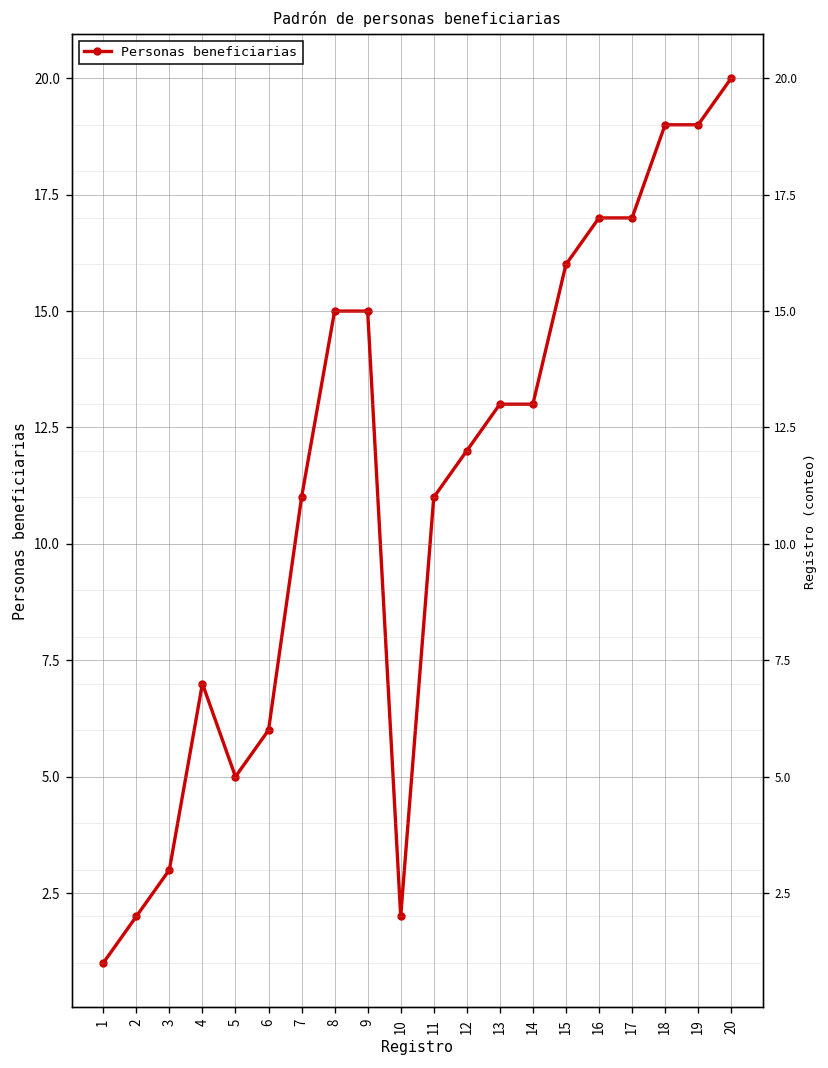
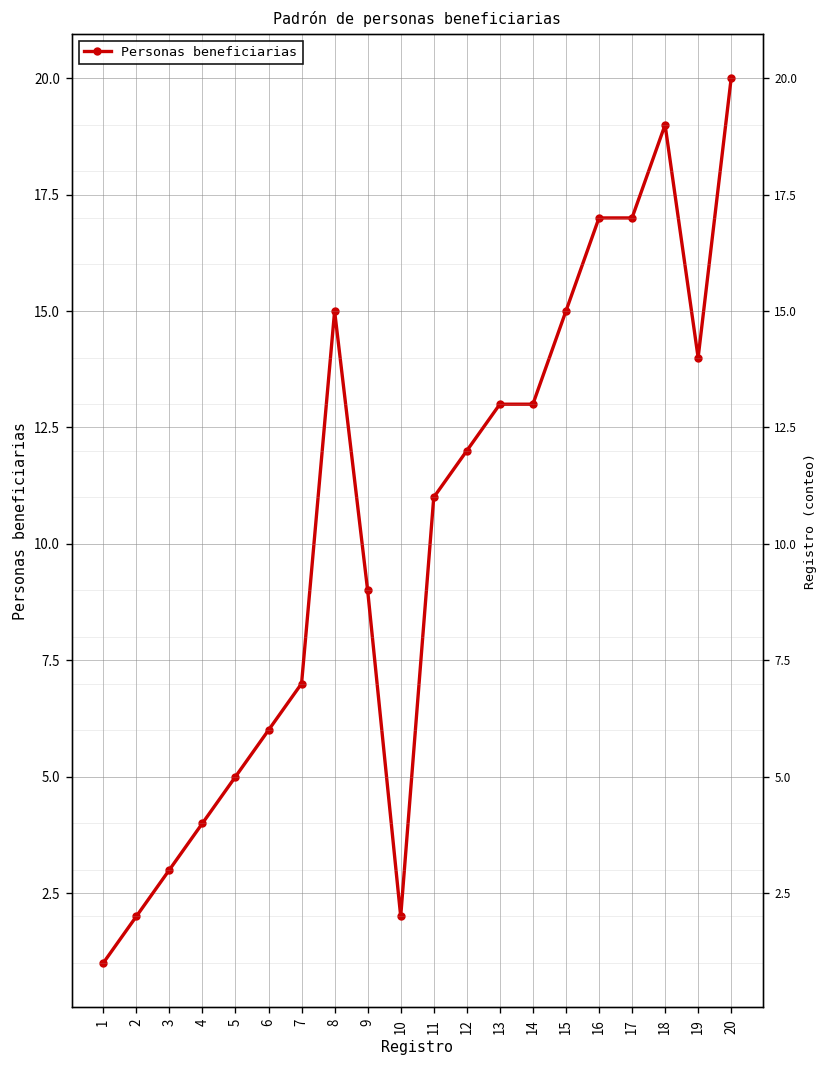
  {
    "1": 1,
    "2": 2,
    "3": 3,
-   "4": 7,
+   "4": 4,
    "5": 5,
    "6": 6,
-   "7": 11,
+   "7": 7,
    "8": 15,
-   "9": 15,
+   "9": 9,
    "10": 2,
    "11": 11,
    "12": 12,
    "13": 13,
    "14": 13,
-   "15": 16,
+   "15": 15,
    "16": 17,
    "17": 17,
    "18": 19,
-   "19": 19,
+   "19": 14,
    "20": 20
  }
